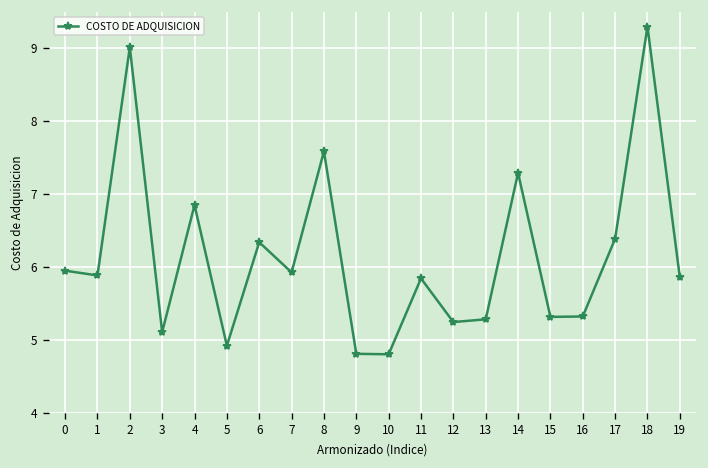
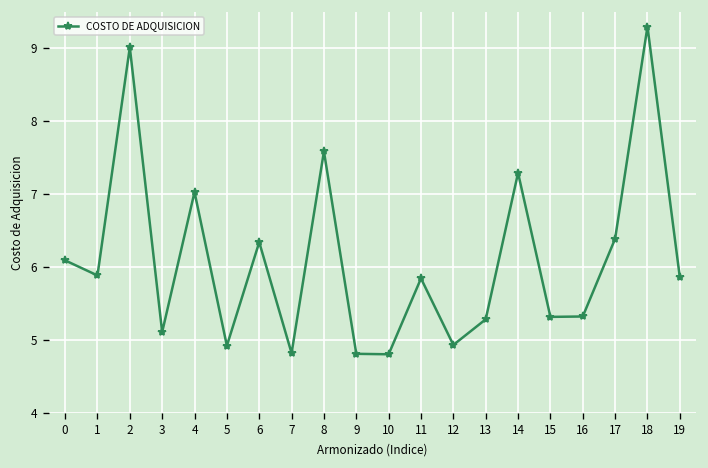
  {
-   "0": 5.9,
+   "0": 6.1,
    "1": 5.9,
    "2": 9.0,
    "3": 5.1,
-   "4": 6.8,
+   "4": 7.0,
    "5": 4.9,
    "6": 6.3,
-   "7": 5.9,
+   "7": 4.8,
    "8": 7.6,
    "9": 4.8,
    "10": 4.8,
    "11": 5.8,
-   "12": 5.2,
+   "12": 4.9,
    "13": 5.3,
    "14": 7.3,
    "15": 5.3,
    "16": 5.3,
    "17": 6.4,
    "18": 9.3,
    "19": 5.9
  }
